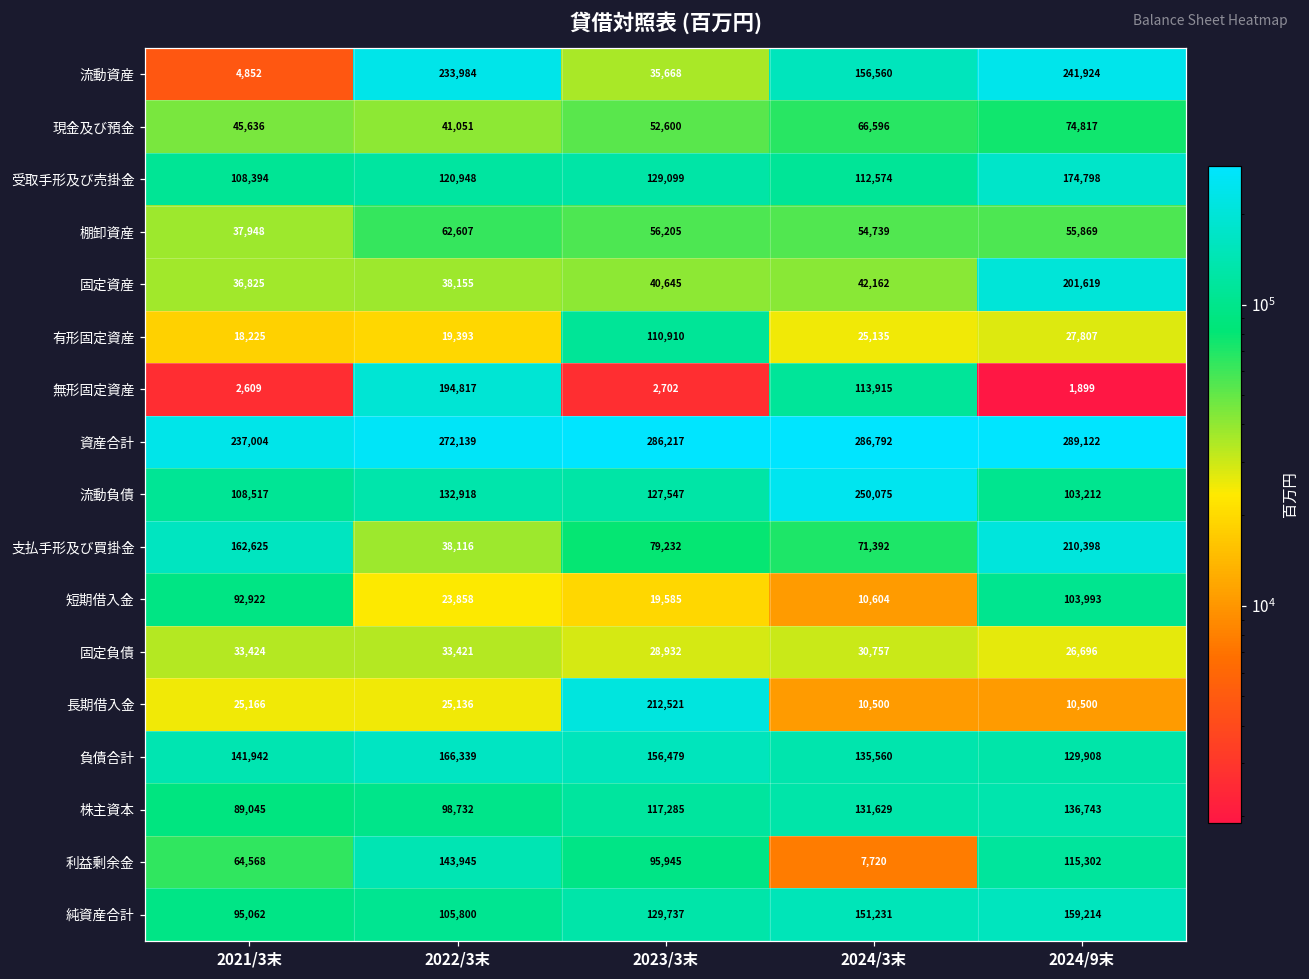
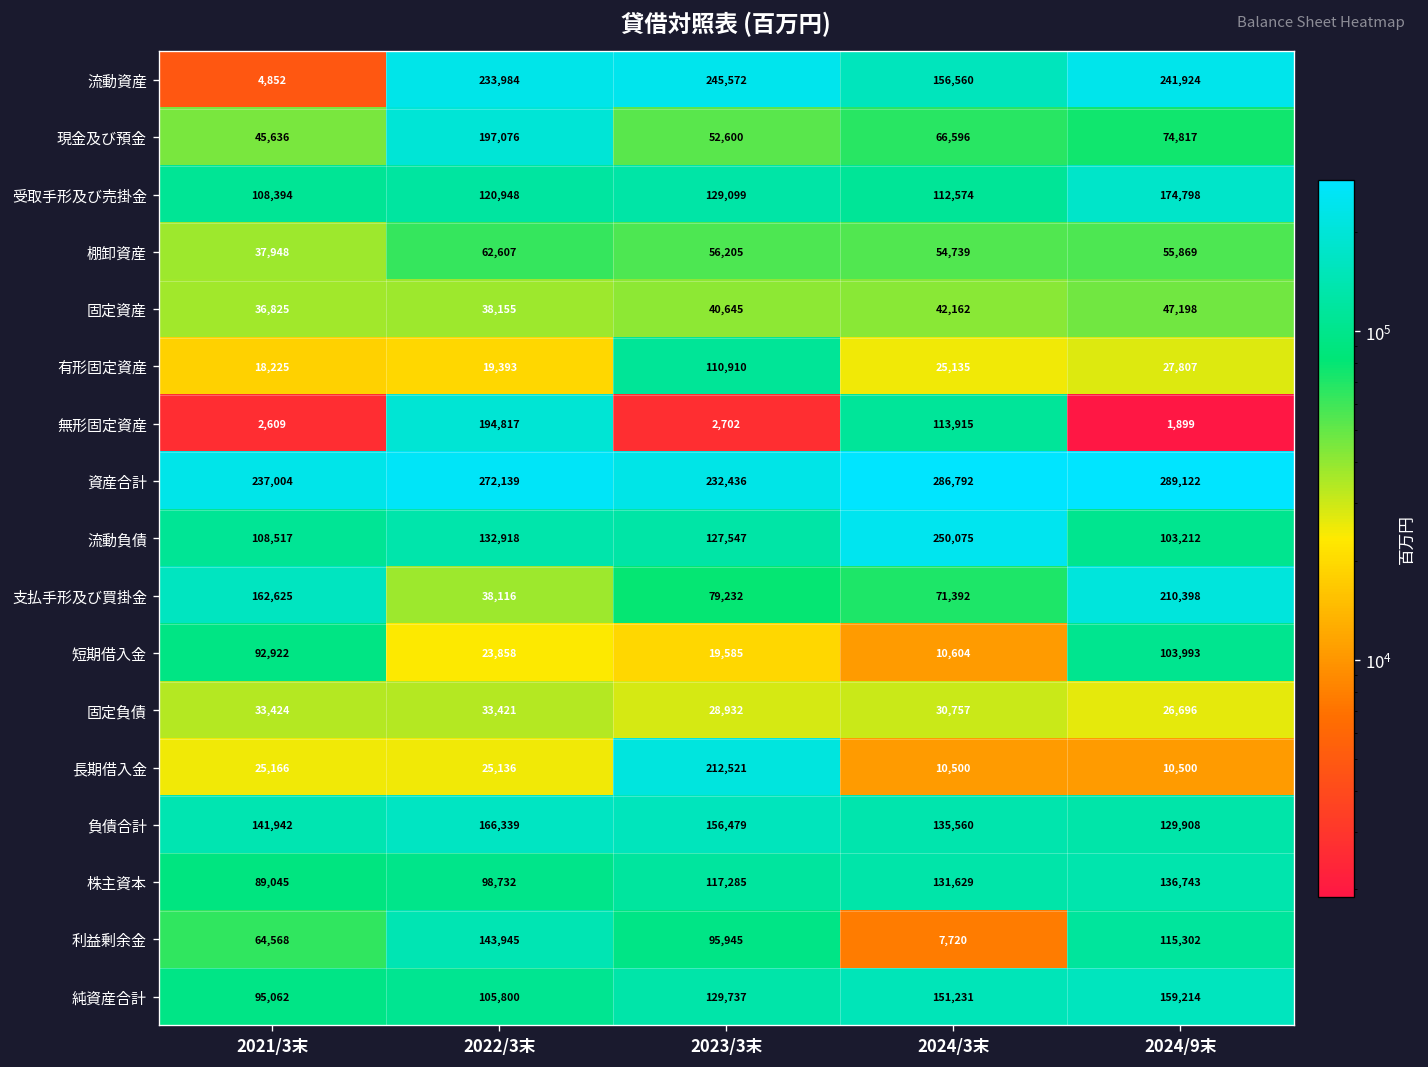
  {
    "流動資産": {
      "2021/3末": "4,852",
      "2022/3末": "233,984",
-     "2023/3末": "35,668",
+     "2023/3末": "245,572",
      "2024/3末": "156,560",
      "2024/9末": "241,924"
    },
    "現金及び預金": {
      "2021/3末": "45,636",
-     "2022/3末": "41,051",
+     "2022/3末": "197,076",
      "2023/3末": "52,600",
      "2024/3末": "66,596",
      "2024/9末": "74,817"
    },
    "受取手形及び売掛金": {
      "2021/3末": "108,394",
      "2022/3末": "120,948",
      "2023/3末": "129,099",
      "2024/3末": "112,574",
      "2024/9末": "174,798"
    },
    "棚卸資産": {
      "2021/3末": "37,948",
      "2022/3末": "62,607",
      "2023/3末": "56,205",
      "2024/3末": "54,739",
      "2024/9末": "55,869"
    },
    "固定資産": {
      "2021/3末": "36,825",
      "2022/3末": "38,155",
      "2023/3末": "40,645",
      "2024/3末": "42,162",
-     "2024/9末": "201,619"
+     "2024/9末": "47,198"
    },
    "有形固定資産": {
      "2021/3末": "18,225",
      "2022/3末": "19,393",
      "2023/3末": "110,910",
      "2024/3末": "25,135",
      "2024/9末": "27,807"
    },
    "無形固定資産": {
      "2021/3末": "2,609",
      "2022/3末": "194,817",
      "2023/3末": "2,702",
      "2024/3末": "113,915",
      "2024/9末": "1,899"
    },
    "資産合計": {
      "2021/3末": "237,004",
      "2022/3末": "272,139",
-     "2023/3末": "286,217",
+     "2023/3末": "232,436",
      "2024/3末": "286,792",
      "2024/9末": "289,122"
    },
    "流動負債": {
      "2021/3末": "108,517",
      "2022/3末": "132,918",
      "2023/3末": "127,547",
      "2024/3末": "250,075",
      "2024/9末": "103,212"
    },
    "支払手形及び買掛金": {
      "2021/3末": "162,625",
      "2022/3末": "38,116",
      "2023/3末": "79,232",
      "2024/3末": "71,392",
      "2024/9末": "210,398"
    },
    "短期借入金": {
      "2021/3末": "92,922",
      "2022/3末": "23,858",
      "2023/3末": "19,585",
      "2024/3末": "10,604",
      "2024/9末": "103,993"
    },
    "固定負債": {
      "2021/3末": "33,424",
      "2022/3末": "33,421",
      "2023/3末": "28,932",
      "2024/3末": "30,757",
      "2024/9末": "26,696"
    },
    "長期借入金": {
      "2021/3末": "25,166",
      "2022/3末": "25,136",
      "2023/3末": "212,521",
      "2024/3末": "10,500",
      "2024/9末": "10,500"
    },
    "負債合計": {
      "2021/3末": "141,942",
      "2022/3末": "166,339",
      "2023/3末": "156,479",
      "2024/3末": "135,560",
      "2024/9末": "129,908"
    },
    "株主資本": {
      "2021/3末": "89,045",
      "2022/3末": "98,732",
      "2023/3末": "117,285",
      "2024/3末": "131,629",
      "2024/9末": "136,743"
    },
    "利益剰余金": {
      "2021/3末": "64,568",
      "2022/3末": "143,945",
      "2023/3末": "95,945",
      "2024/3末": "7,720",
      "2024/9末": "115,302"
    },
    "純資産合計": {
      "2021/3末": "95,062",
      "2022/3末": "105,800",
      "2023/3末": "129,737",
      "2024/3末": "151,231",
      "2024/9末": "159,214"
    }
  }
